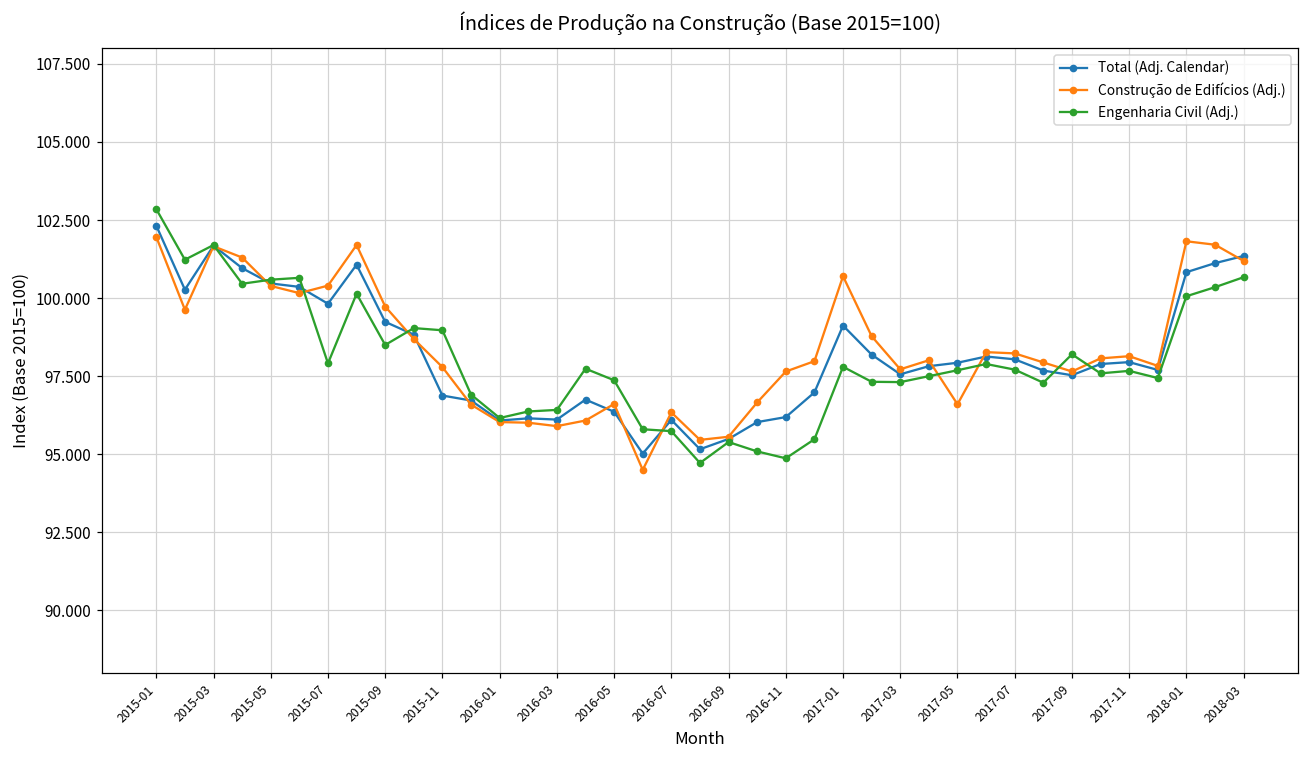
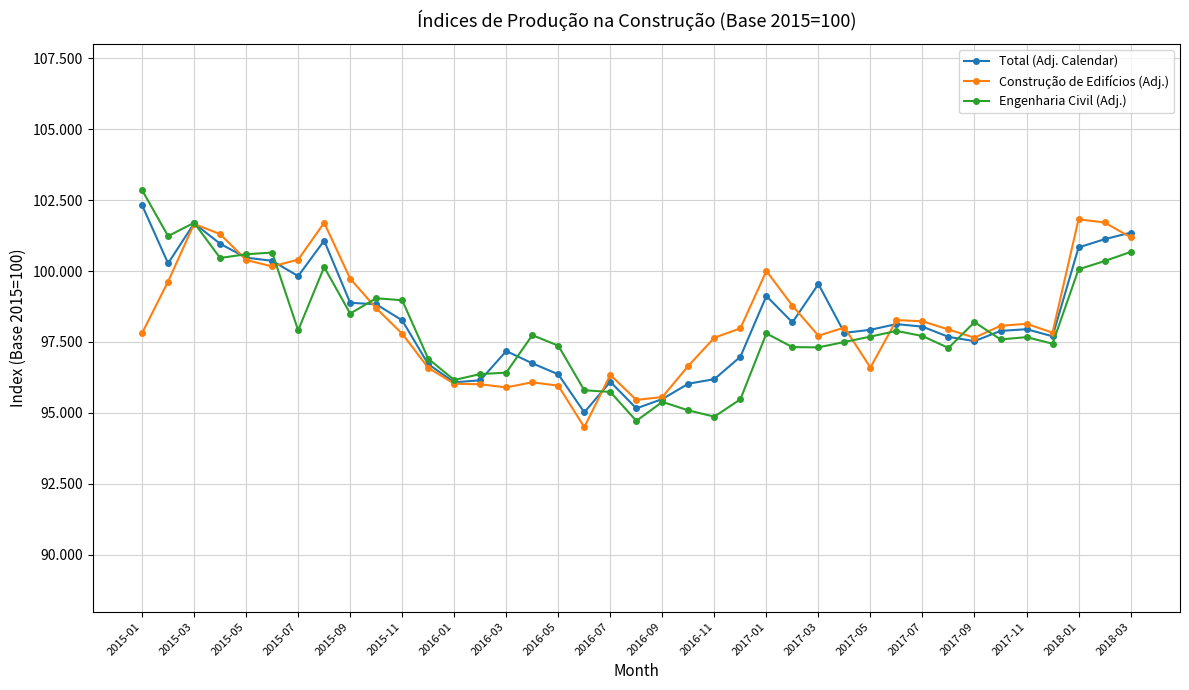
  {
    "Total (Adj. Calendar)": {
      "2015-01": 102.3,
      "2015-07": 99.8,
-     "2015-09": 99.2,
-     "2015-11": 96.9,
-     "2016-03": 96.1,
+     "2015-09": 98.9,
+     "2015-11": 98.3,
+     "2016-03": 97.2,
      "2016-05": 96.4,
      "2016-07": 96.1,
      "2016-11": 96.2,
      "2017-01": 99.1,
-     "2017-03": 97.6,
+     "2017-03": 99.5,
      "2017-05": 97.9,
      "2017-07": 98.0,
      "2017-09": 97.5,
      "2017-11": 98.0,
      "2018-01": 100.8,
      "2018-03": 101.4
    },
    "Construção de Edifícios (Adj.)": {
-     "2015-01": 102.0,
+     "2015-01": 97.8,
      "2015-07": 100.4,
      "2015-09": 99.7,
      "2015-11": 97.8,
      "2016-03": 95.9,
-     "2016-05": 96.6,
+     "2016-05": 96.0,
      "2016-07": 96.3,
      "2016-11": 97.7,
-     "2017-01": 100.7,
+     "2017-01": 100.0,
      "2017-03": 97.7,
      "2017-05": 96.6,
      "2017-07": 98.2,
      "2017-09": 97.7,
      "2017-11": 98.1,
      "2018-01": 101.8,
      "2018-03": 101.2
    },
    "Engenharia Civil (Adj.)": {
      "2015-01": 102.9,
      "2015-05": 100.6,
      "2015-07": 97.9,
      "2015-09": 98.5,
      "2015-11": 99.0,
      "2016-03": 96.4,
      "2016-05": 97.4,
      "2016-07": 95.7,
      "2016-09": 95.4,
      "2016-11": 94.9,
      "2017-01": 97.8,
      "2017-03": 97.3,
      "2017-05": 97.7,
      "2017-07": 97.7,
      "2017-09": 98.2,
      "2017-11": 97.7,
      "2018-01": 100.1,
      "2018-03": 100.7
    }
  }
